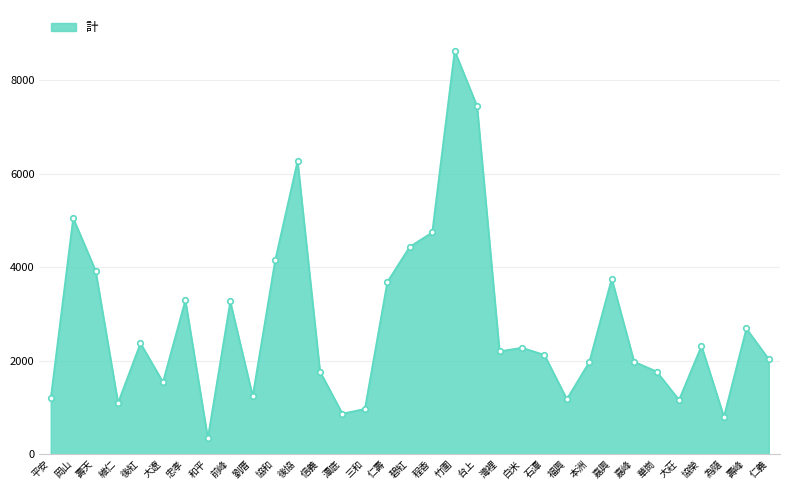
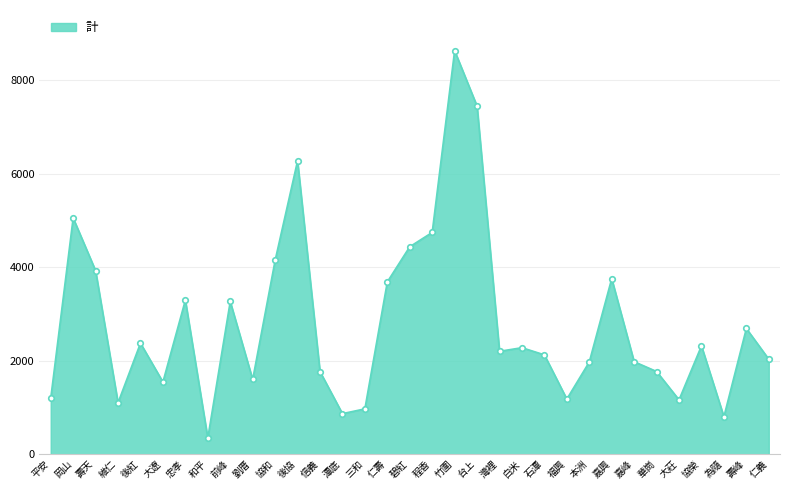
  {
    "平安": 1200,
    "岡山": 5100,
    "壽天": 3900,
    "維仁": 1100,
    "後紅": 2400,
    "大遼": 1500,
    "忠孝": 3300,
    "和平": 300,
    "前峰": 3300,
-   "劉厝": 1200,
+   "劉厝": 1600,
    "協和": 4100,
    "後協": 6300,
    "信義": 1800,
    "潭底": 900,
    "三和": 1000,
    "仁壽": 3700,
    "碧紅": 4400,
    "程香": 4700,
    "竹圍": 8600,
    "台上": 7400,
    "灣裡": 2200,
    "白米": 2300,
    "石潭": 2100,
    "福興": 1200,
    "本洲": 2000,
    "嘉興": 3800,
    "嘉峰": 2000,
    "華崗": 1800,
    "大莊": 1200,
    "協榮": 2300,
    "為隨": 800,
    "壽峰": 2700,
    "仁義": 2000
  }
